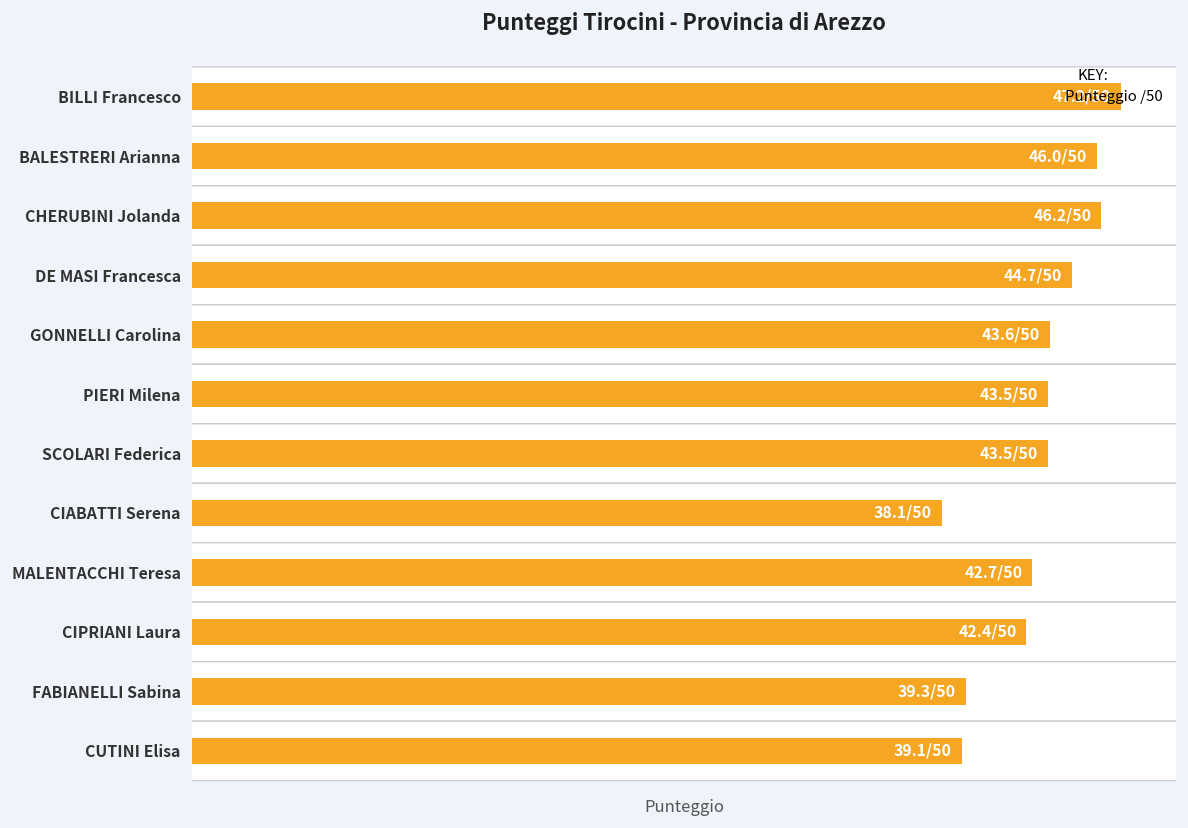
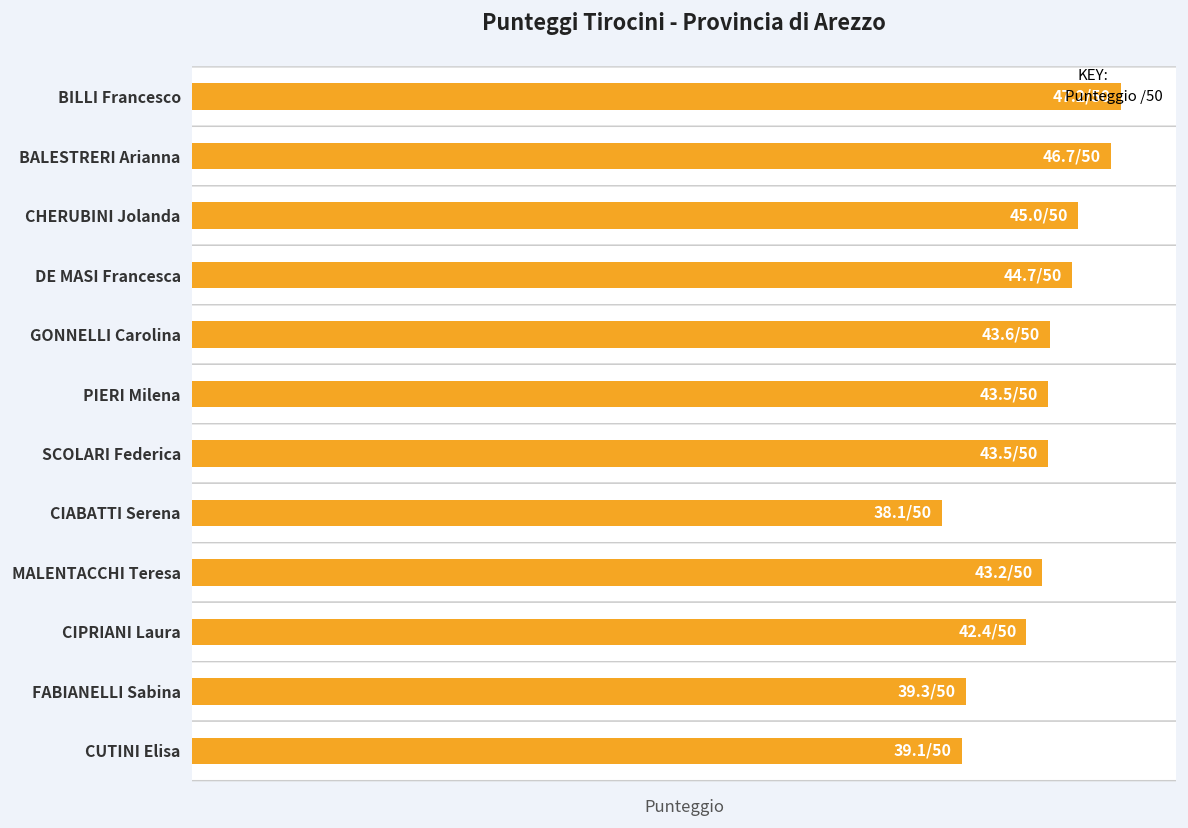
  {
    "BILLI Francesco": 47.2,
-   "BALESTRERI Arianna": 46.0,
-   "CHERUBINI Jolanda": 46.2,
+   "BALESTRERI Arianna": 46.7,
+   "CHERUBINI Jolanda": 45.0,
    "DE MASI Francesca": 44.7,
    "GONNELLI Carolina": 43.6,
    "PIERI Milena": 43.5,
    "SCOLARI Federica": 43.5,
    "CIABATTI Serena": 38.1,
-   "MALENTACCHI Teresa": 42.7,
+   "MALENTACCHI Teresa": 43.2,
    "CIPRIANI Laura": 42.4,
    "FABIANELLI Sabina": 39.3,
    "CUTINI Elisa": 39.1
  }
